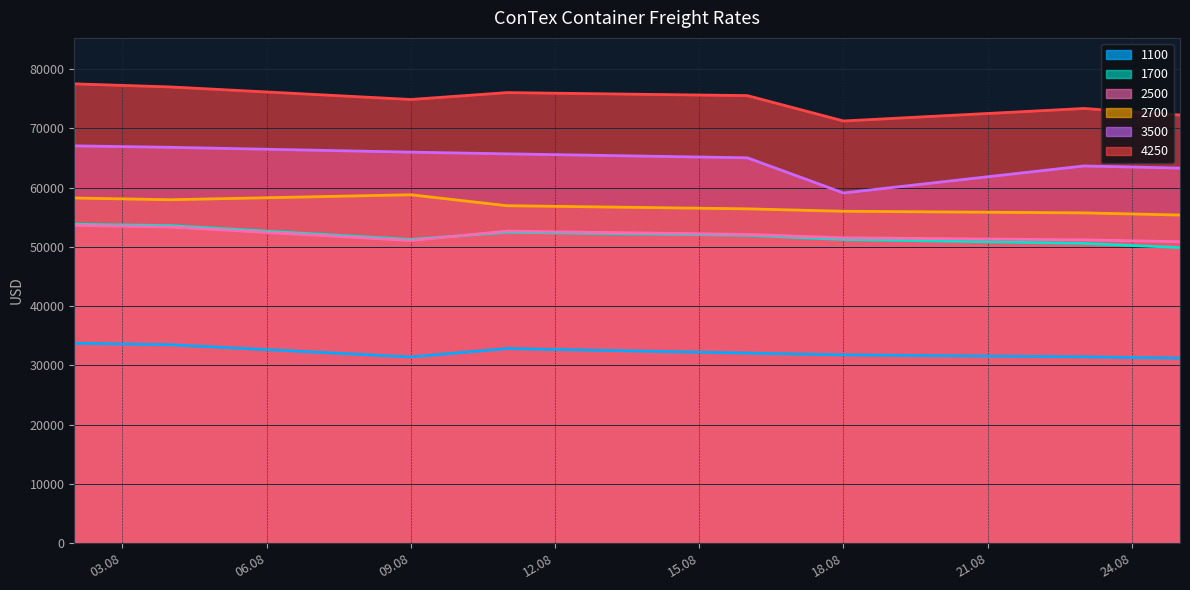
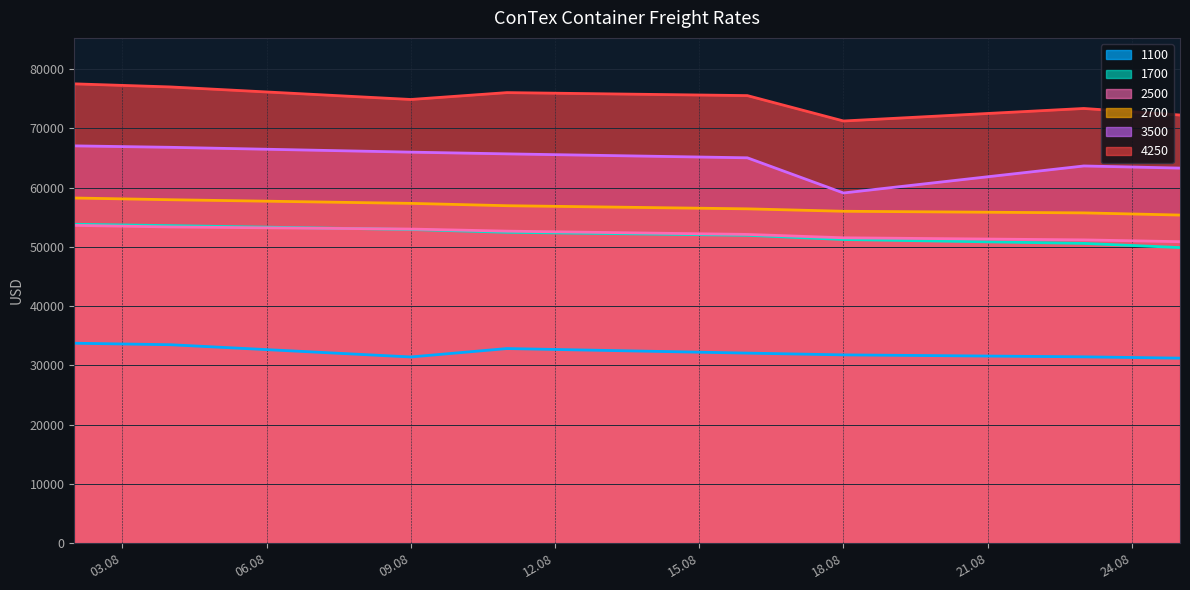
  {
    "1100": {
      "09.08": 31000,
      "18.08": 32000
    },
    "1700": {
-     "09.08": 51000
+     "09.08": 53000
    },
    "2500": {
-     "09.08": 51000
+     "09.08": 53000
    },
    "2700": {
-     "09.08": 59000,
+     "09.08": 57000,
      "18.08": 56000
    },
    "3500": {
      "09.08": 66000,
      "18.08": 59000
    },
    "4250": {
      "09.08": 75000,
      "18.08": 71000
    }
  }
